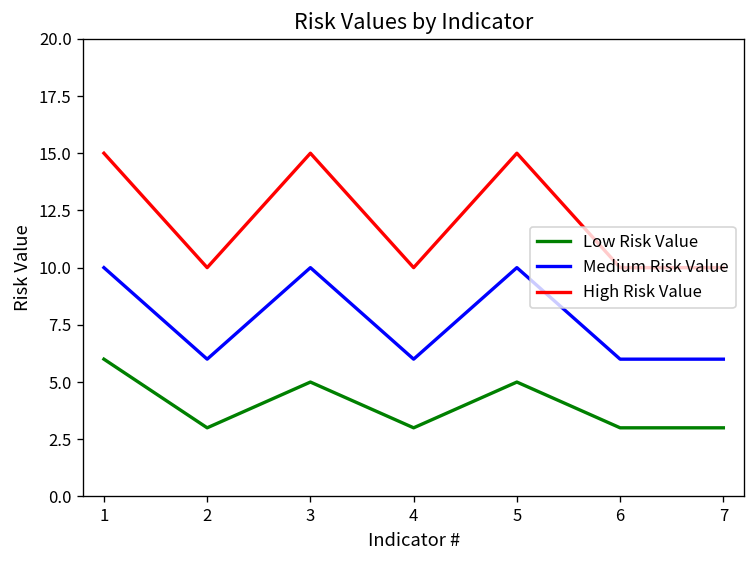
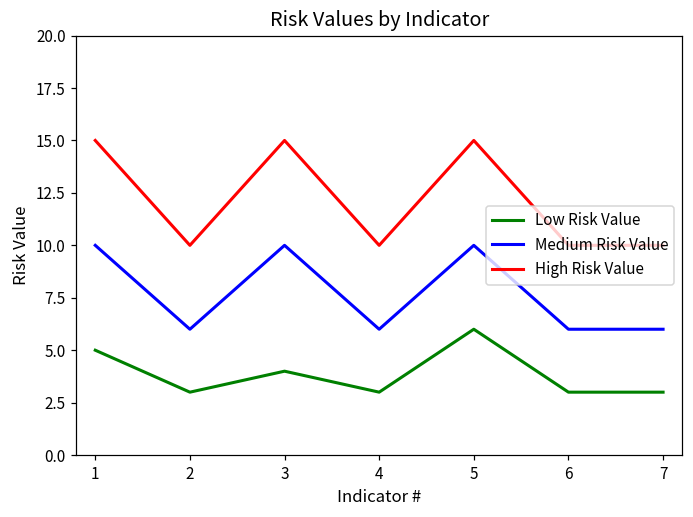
  {
    "Low Risk Value": {
-     "1": 6,
+     "1": 5,
      "2": 3,
-     "3": 5,
+     "3": 4,
      "4": 3,
-     "5": 5,
+     "5": 6,
      "6": 3,
      "7": 3
    },
    "Medium Risk Value": {
      "1": 10,
      "2": 6,
      "3": 10,
      "4": 6,
      "5": 10,
      "6": 6,
      "7": 6
    },
    "High Risk Value": {
      "1": 15,
      "2": 10,
      "3": 15,
      "4": 10,
      "5": 15
    }
  }
